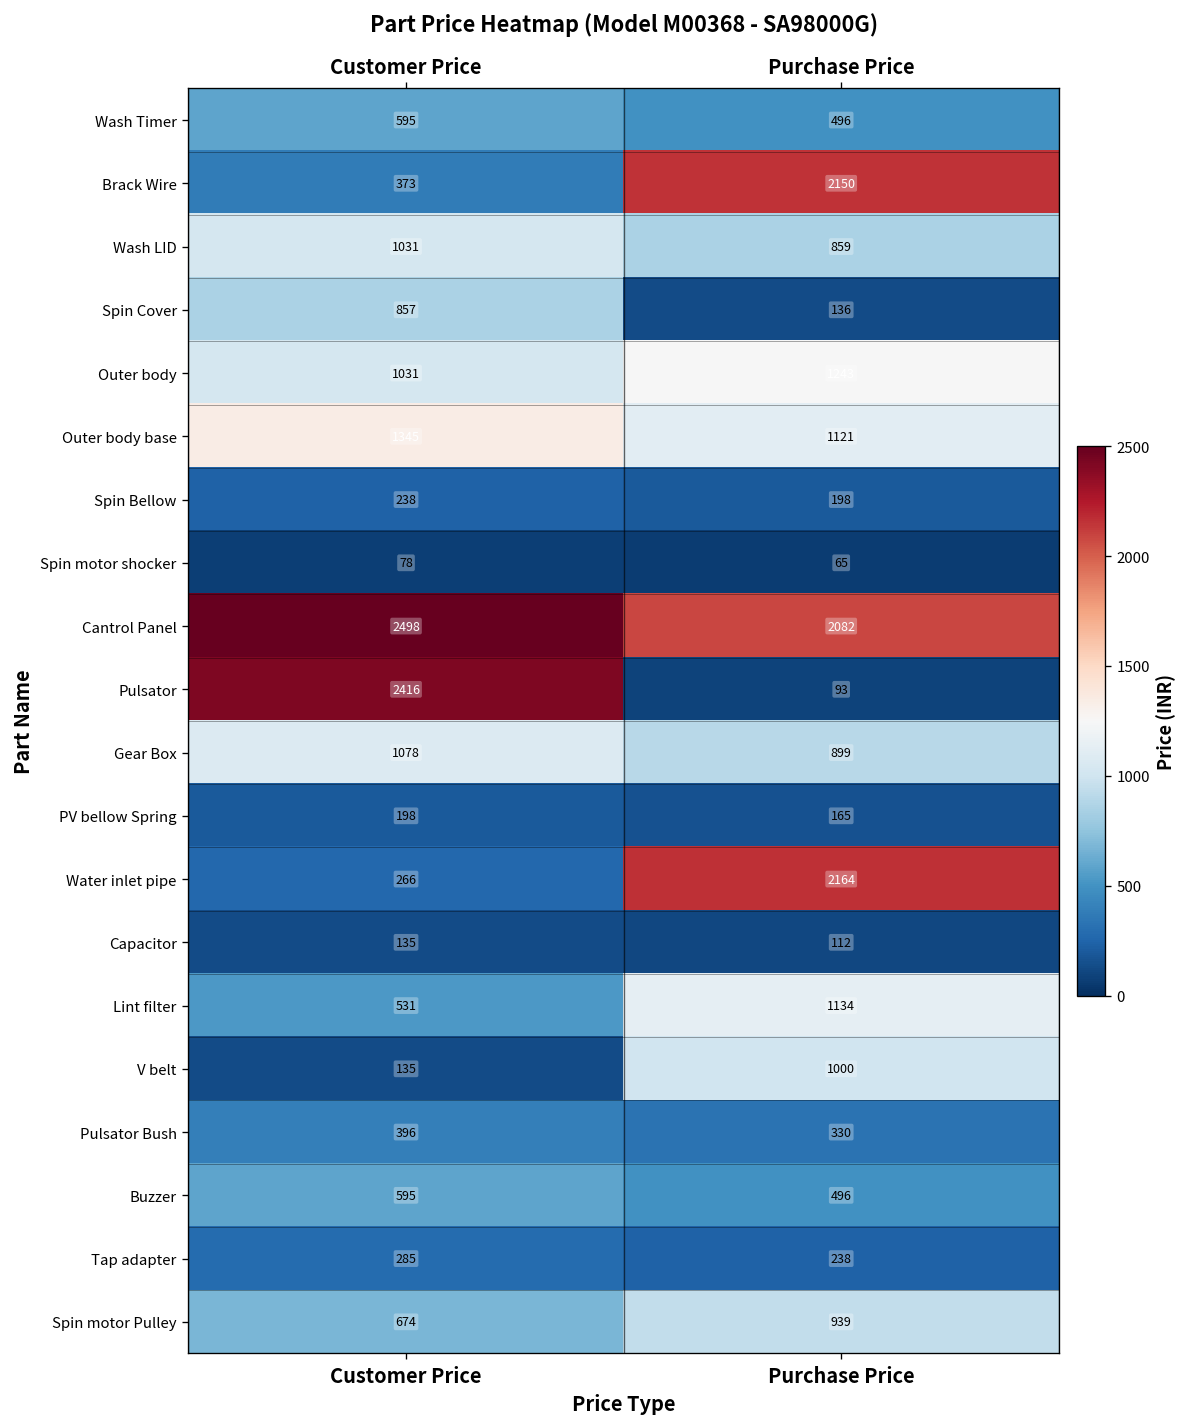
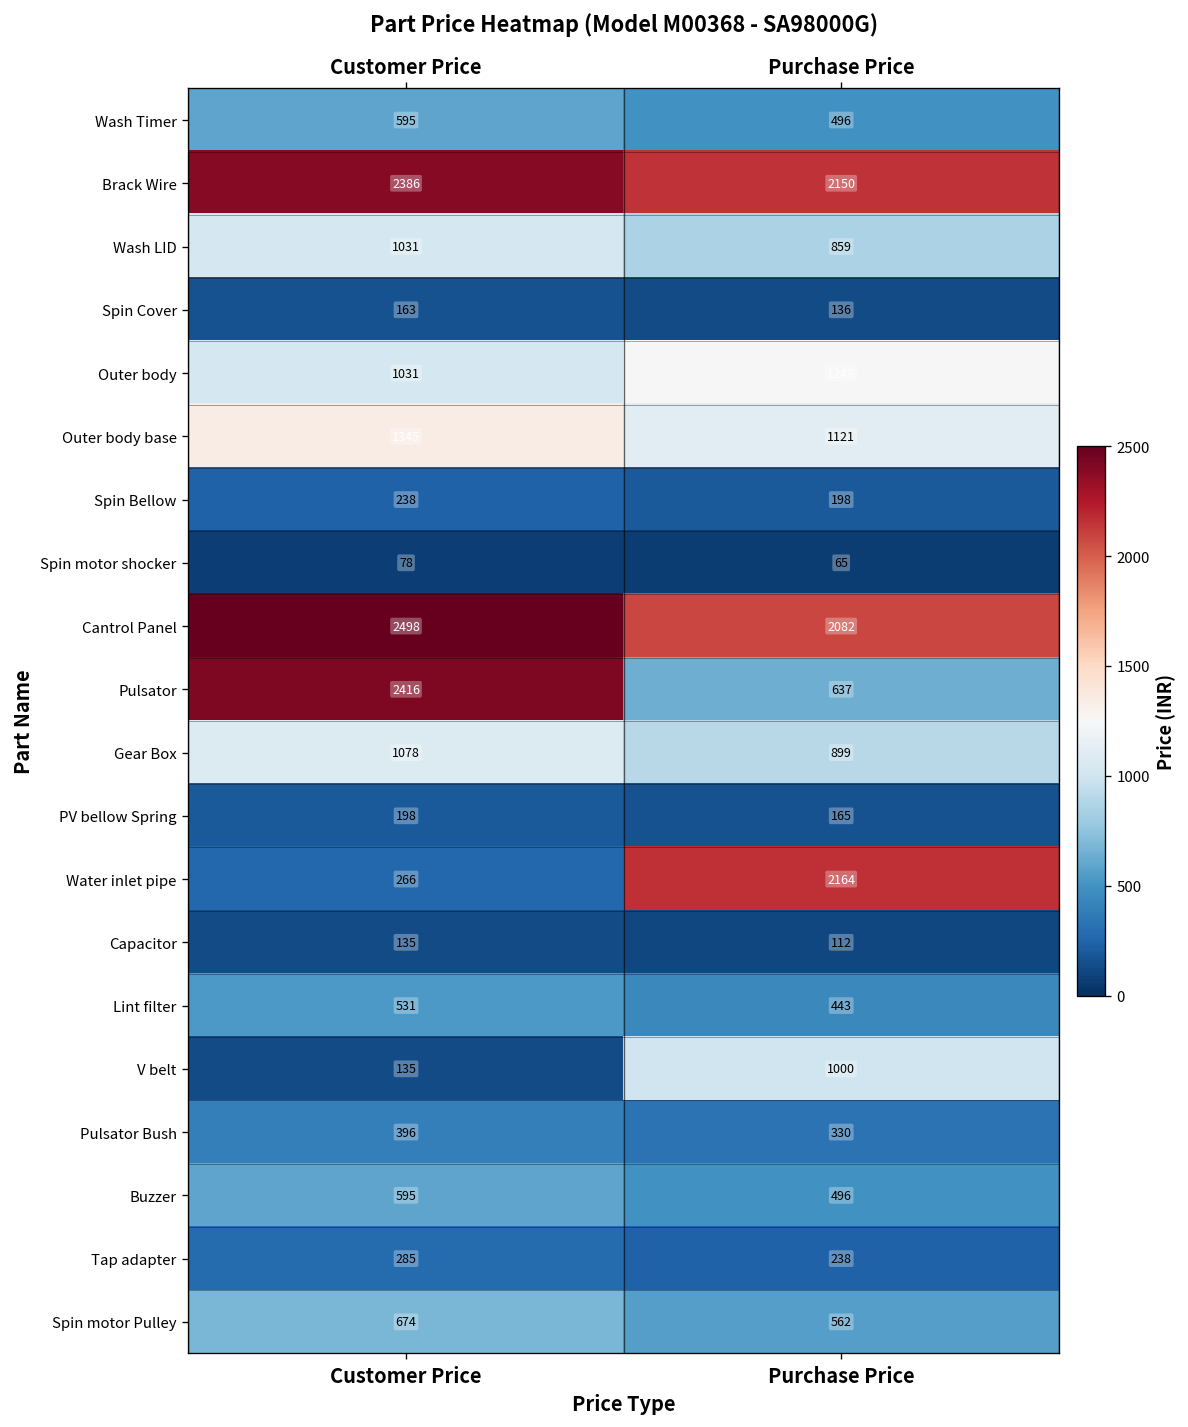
  {
    "Brack Wire": {
-     "Customer Price": 373
+     "Customer Price": 2386
    },
    "Spin Cover": {
-     "Customer Price": 857
+     "Customer Price": 163
    },
    "Pulsator": {
-     "Purchase Price": 93
+     "Purchase Price": 637
    },
    "Lint filter": {
-     "Purchase Price": 1134
+     "Purchase Price": 443
    },
    "Spin motor Pulley": {
-     "Purchase Price": 939
+     "Purchase Price": 562
    }
  }
